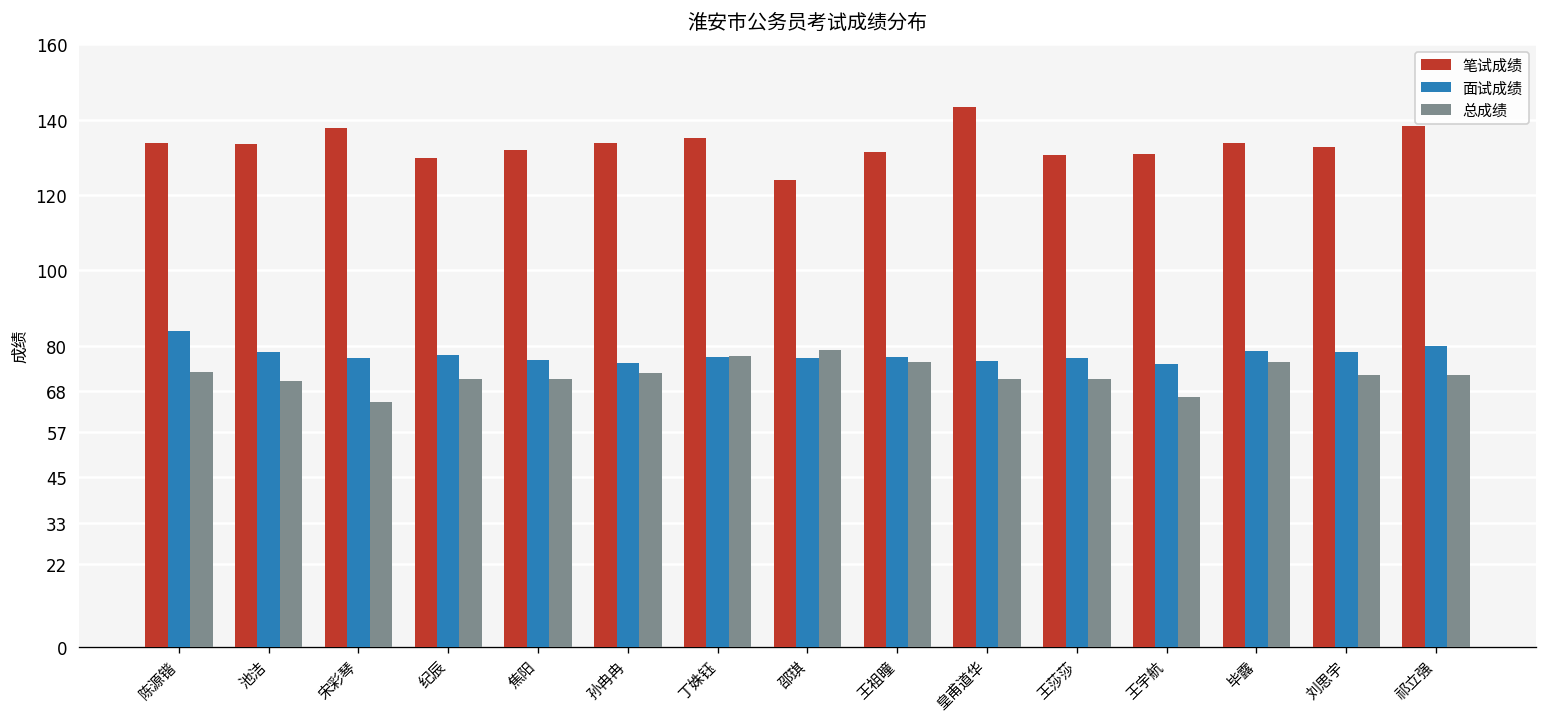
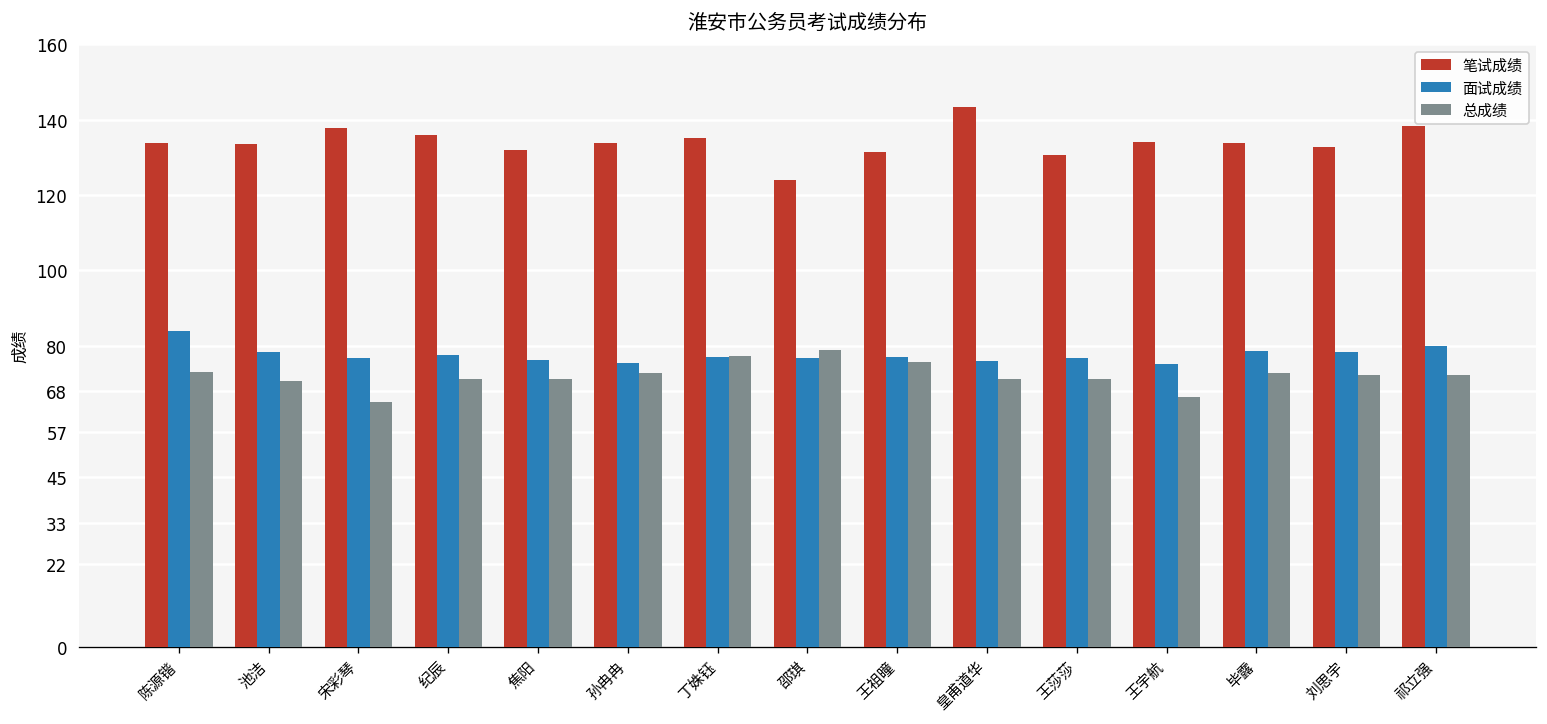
  {
    "笔试成绩": {
      "陈源锴": 134,
      "池洁": 134,
      "宋彩琴": 138,
-     "纪辰": 130,
+     "纪辰": 136,
      "焦阳": 132,
      "孙冉冉": 134,
      "丁姝钰": 135,
      "邵琪": 124,
      "王祖曈": 132,
      "皇甫道华": 143,
      "王莎莎": 131,
-     "王宇航": 131,
+     "王宇航": 134,
      "毕露": 134,
      "刘思宇": 133,
      "祁立强": 138
    },
    "面试成绩": {
      "陈源锴": 84,
      "池洁": 78,
      "宋彩琴": 77,
      "纪辰": 77,
      "焦阳": 76,
      "孙冉冉": 76,
      "丁姝钰": 77,
      "邵琪": 77,
      "王祖曈": 77,
      "皇甫道华": 76,
      "王莎莎": 77,
      "王宇航": 75,
      "毕露": 79,
      "刘思宇": 78,
      "祁立强": 80
    },
    "总成绩": {
      "陈源锴": 73,
      "池洁": 71,
      "宋彩琴": 65,
      "纪辰": 71,
      "焦阳": 71,
      "孙冉冉": 73,
      "丁姝钰": 77,
      "邵琪": 79,
      "王祖曈": 76,
      "皇甫道华": 71,
      "王莎莎": 71,
      "王宇航": 67,
-     "毕露": 76,
+     "毕露": 73,
      "刘思宇": 72,
      "祁立强": 72
    }
  }
